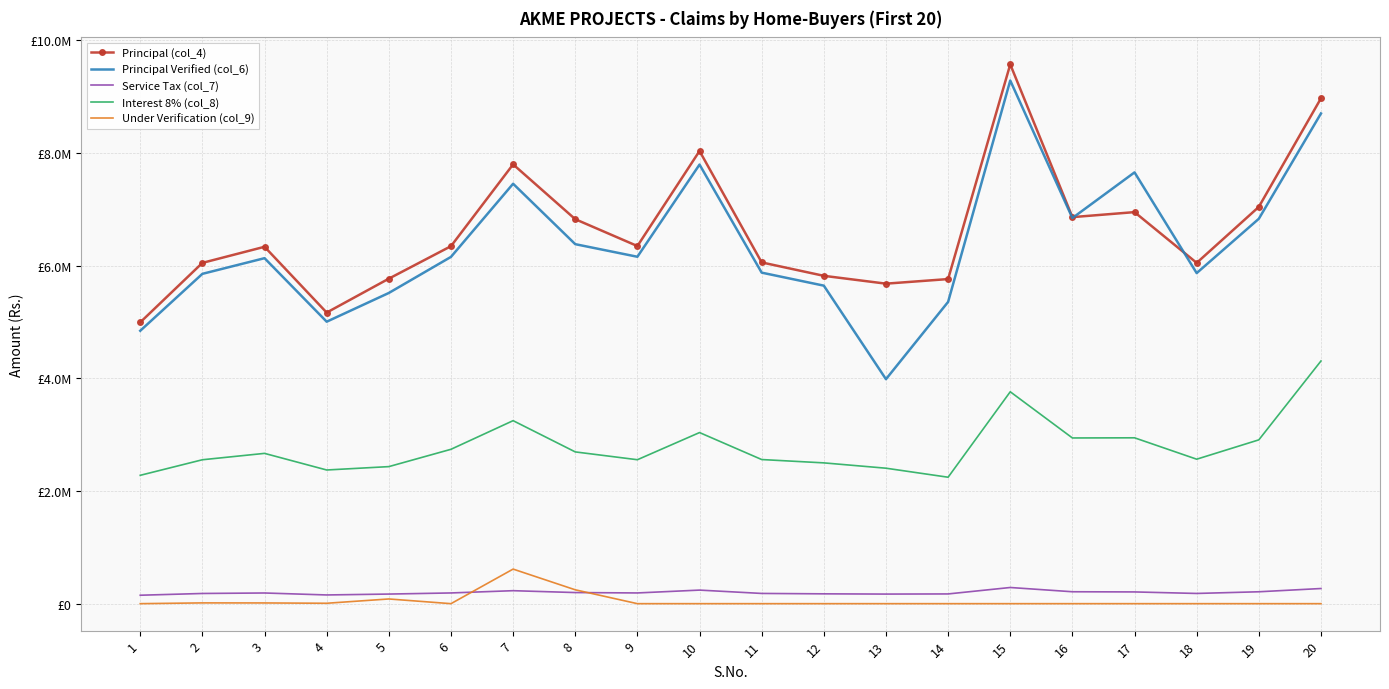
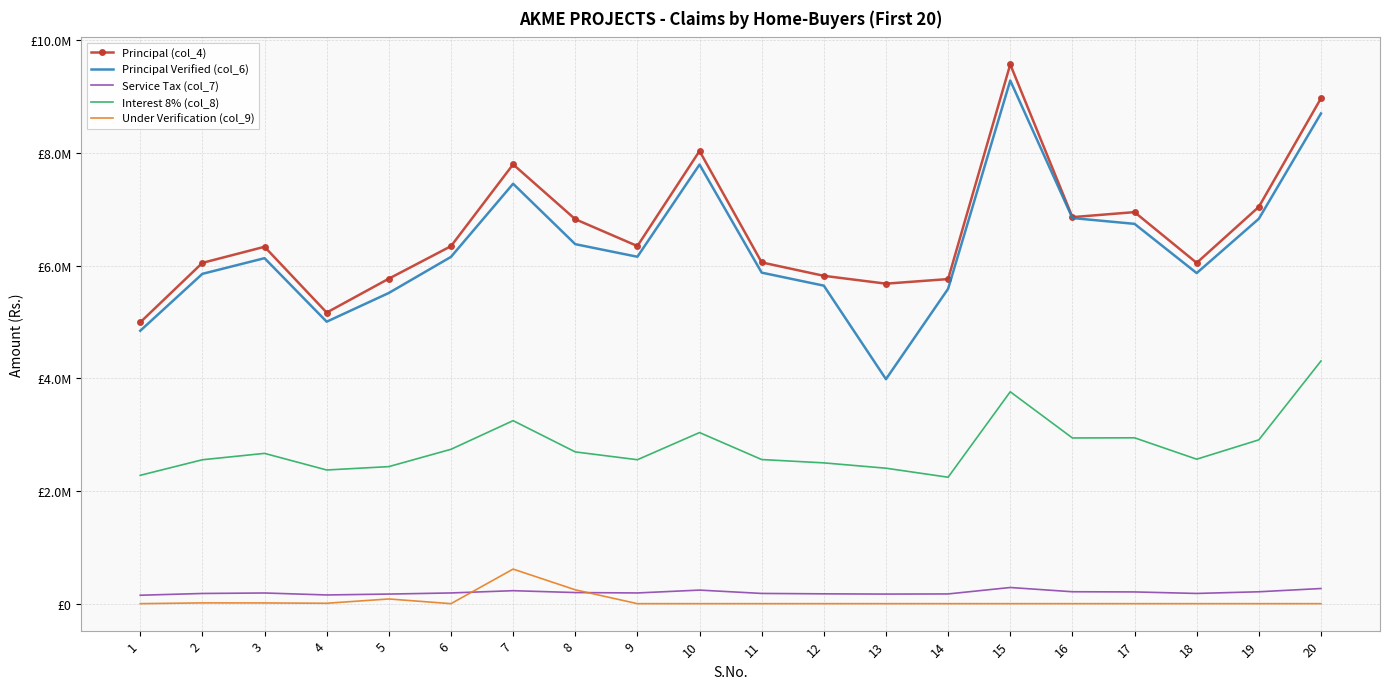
  {
    "Principal (col_4)": {
      "1": "£5000000",
      "2": "£6000000",
      "3": "£6300000",
      "4": "£5200000",
      "5": "£5800000",
      "6": "£6300000",
      "7": "£7800000",
      "8": "£6800000",
      "9": "£6300000",
      "10": "£8000000",
      "11": "£6100000",
      "12": "£5800000",
      "13": "£5700000",
      "14": "£5800000",
      "15": "£9600000",
      "17": "£6900000",
      "18": "£6000000",
      "19": "£7000000",
      "20": "£9000000"
    },
    "Principal Verified (col_6)": {
      "1": "£4800000",
      "2": "£5900000",
      "3": "£6100000",
      "4": "£5000000",
      "5": "£5500000",
      "6": "£6200000",
      "7": "£7500000",
      "8": "£6400000",
      "9": "£6200000",
      "10": "£7800000",
      "11": "£5900000",
      "12": "£5600000",
      "13": "£4000000",
-     "14": "£5400000",
+     "14": "£5600000",
      "15": "£9300000",
-     "17": "£7700000",
+     "17": "£6700000",
      "18": "£5900000",
      "19": "£6800000",
      "20": "£8700000"
    },
    "Service Tax (col_7)": {
      "1": "£100000",
      "2": "£200000",
      "3": "£200000",
      "4": "£200000",
      "5": "£200000",
      "6": "£200000",
      "7": "£200000",
      "8": "£200000",
      "9": "£200000",
      "10": "£200000",
      "11": "£200000",
      "12": "£200000",
      "13": "£200000",
      "14": "£200000",
      "15": "£300000",
      "16": "£200000",
      "17": "£200000",
      "18": "£200000",
      "19": "£200000",
      "20": "£300000"
    },
    "Interest 8% (col_8)": {
      "1": "£2300000",
      "2": "£2600000",
      "3": "£2700000",
      "4": "£2400000",
      "5": "£2400000",
      "6": "£2700000",
      "7": "£3200000",
      "8": "£2700000",
      "9": "£2600000",
      "10": "£3000000",
      "11": "£2600000",
      "12": "£2500000",
      "13": "£2400000",
      "14": "£2200000",
      "15": "£3800000",
      "16": "£2900000",
      "17": "£2900000",
      "18": "£2600000",
      "19": "£2900000",
      "20": "£4300000"
    },
    "Under Verification (col_9)": {
      "1": "£0",
      "2": "£0",
      "3": "£0",
      "4": "£0",
      "5": "£100000",
      "6": "£0",
      "7": "£600000",
      "8": "£200000",
      "9": "£0",
      "10": "£0",
      "11": "£0",
      "12": "£0",
      "13": "£0",
      "14": "£0",
      "15": "£0",
      "16": "£0",
      "17": "£0",
      "18": "£0",
      "19": "£0",
      "20": "£0"
    }
  }
